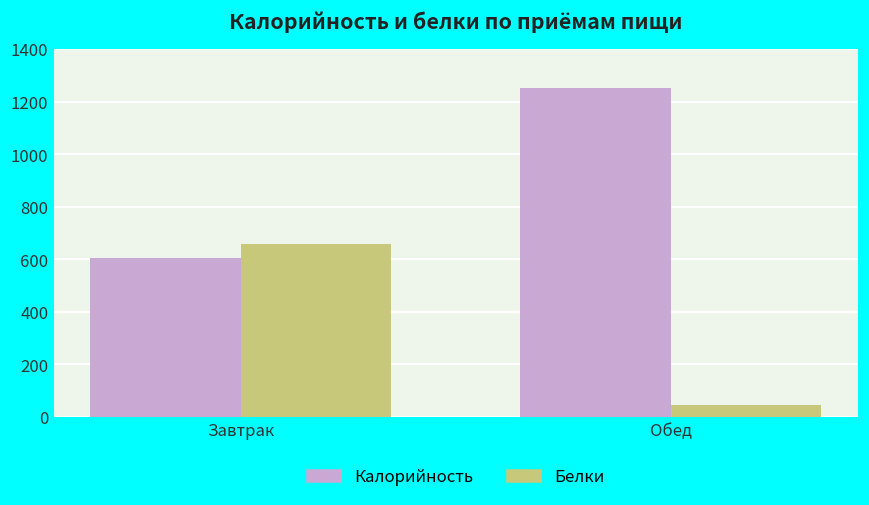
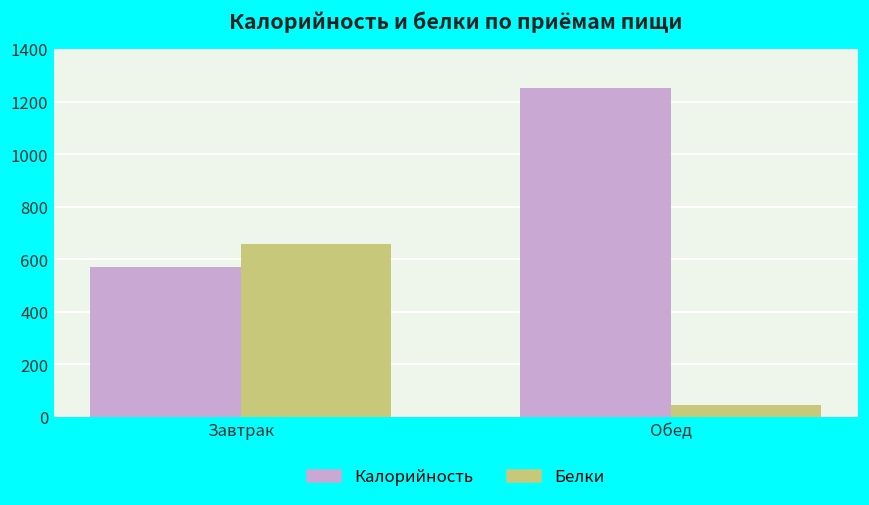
  {
    "Калорийность": {
-     "Завтрак": 600,
+     "Завтрак": 570,
      "Обед": 1250
    },
    "Белки": {
      "Завтрак": 660,
      "Обед": 40
    }
  }
